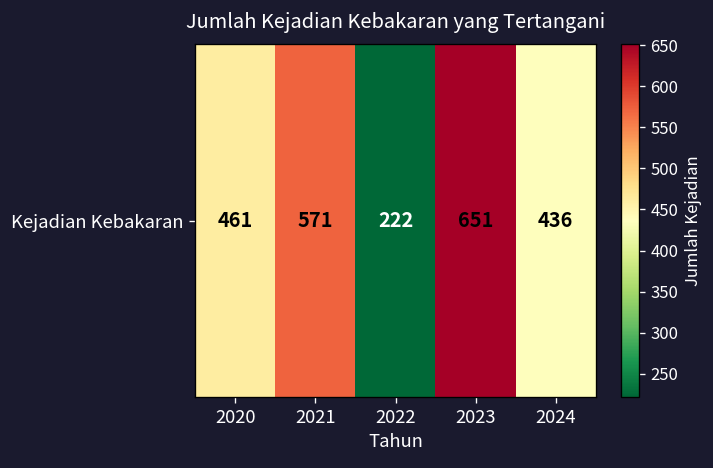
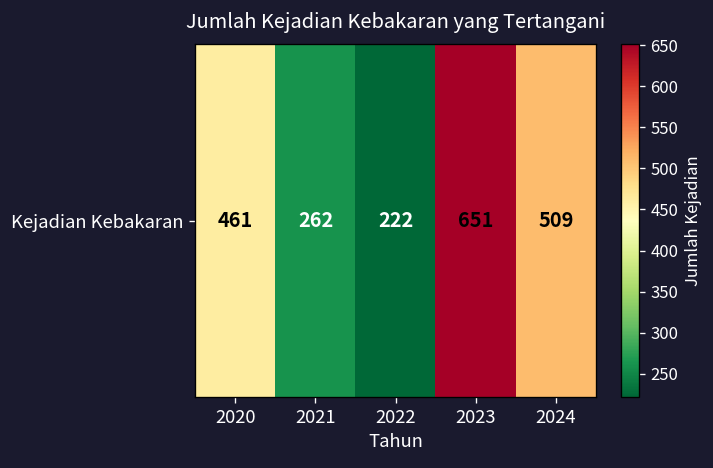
  {
    "Kejadian Kebakaran": {
      "2020": 461,
-     "2021": 571,
+     "2021": 262,
      "2022": 222,
      "2023": 651,
-     "2024": 436
+     "2024": 509
    }
  }
